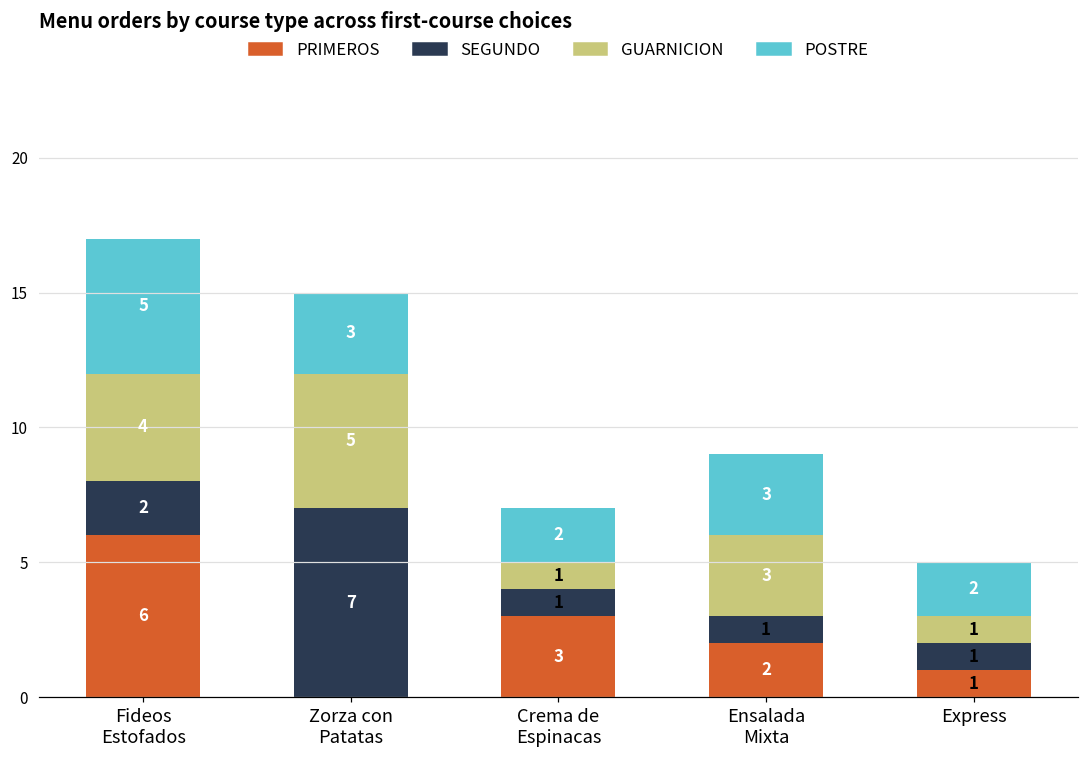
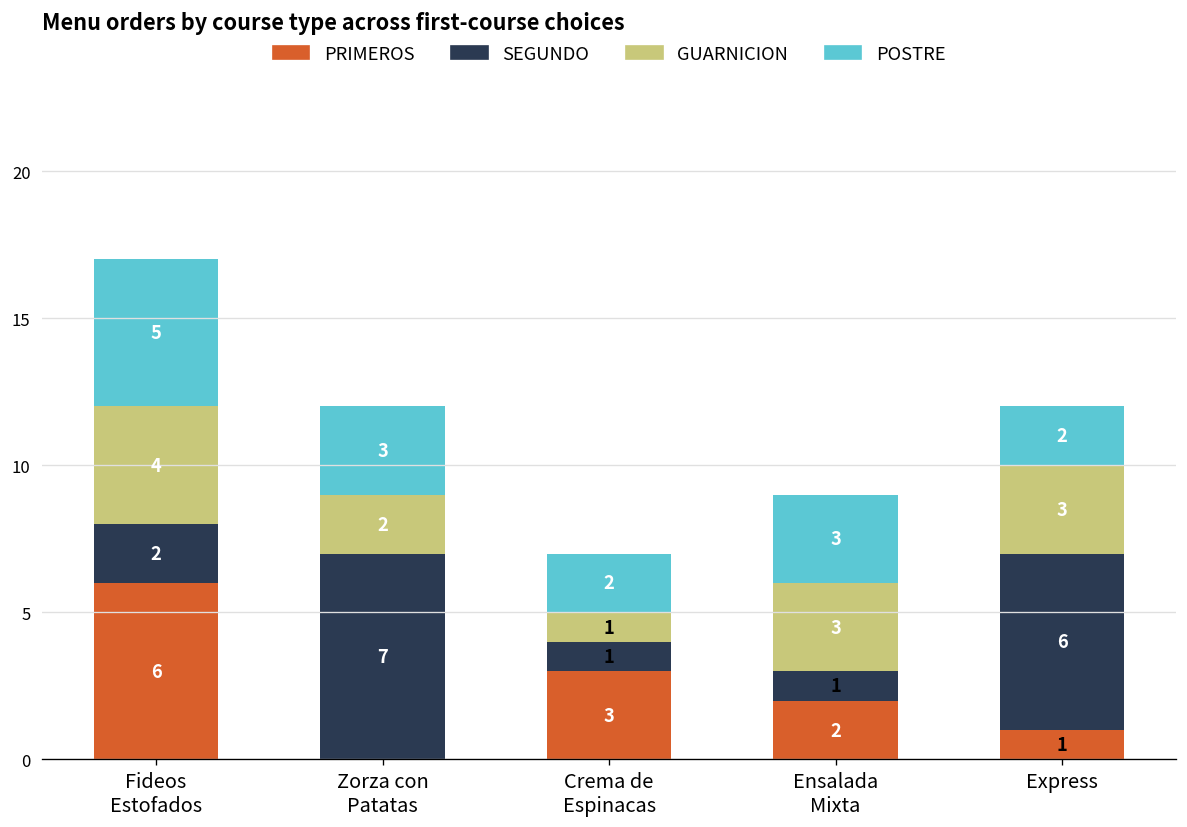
  {
    "PRIMEROS": {
      "Fideos Estofados": 6,
      "Crema de Espinacas": 3,
      "Ensalada Mixta": 2,
      "Express": 1
    },
    "SEGUNDO": {
      "Fideos Estofados": 2,
      "Zorza con Patatas": 7,
      "Crema de Espinacas": 1,
      "Ensalada Mixta": 1,
-     "Express": 1
+     "Express": 6
    },
    "GUARNICION": {
      "Fideos Estofados": 4,
-     "Zorza con Patatas": 5,
+     "Zorza con Patatas": 2,
      "Crema de Espinacas": 1,
      "Ensalada Mixta": 3,
-     "Express": 1
+     "Express": 3
    },
    "POSTRE": {
      "Fideos Estofados": 5,
      "Zorza con Patatas": 3,
      "Crema de Espinacas": 2,
      "Ensalada Mixta": 3,
      "Express": 2
    }
  }
